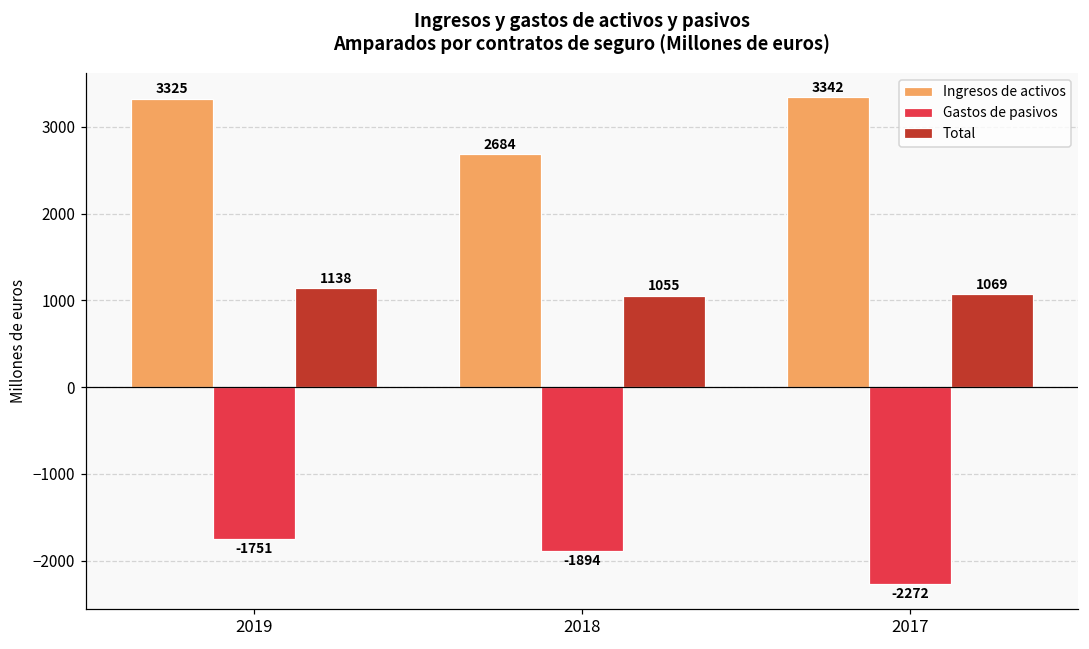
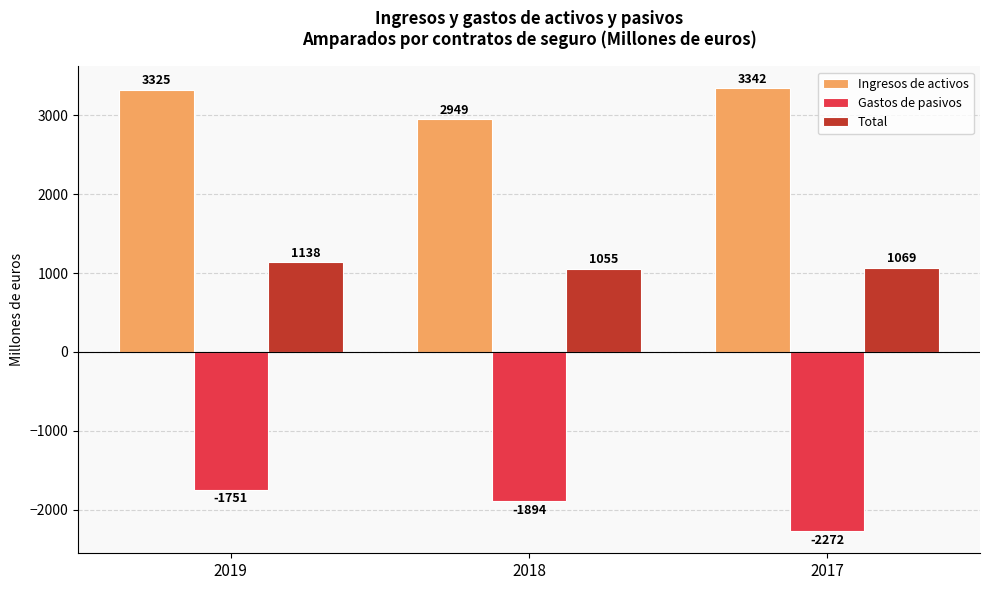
  {
    "Ingresos de activos": {
      "2019": 3325,
-     "2018": 2684,
+     "2018": 2949,
      "2017": 3342
    }
  }
